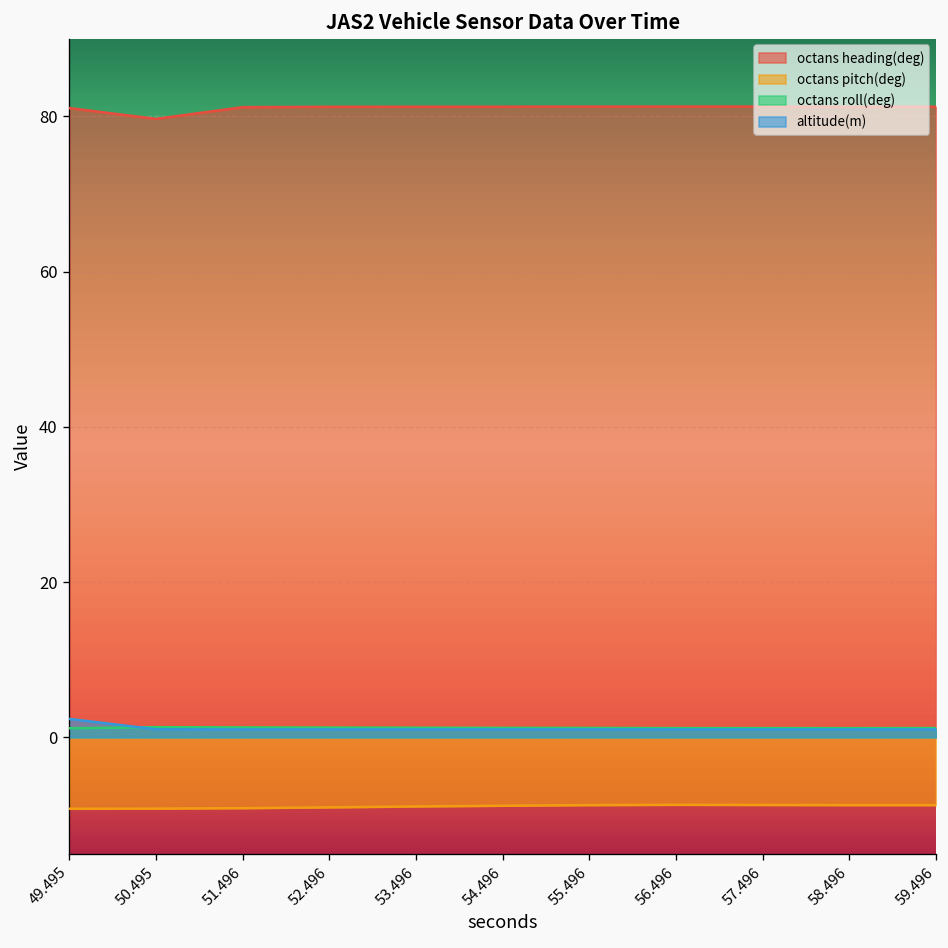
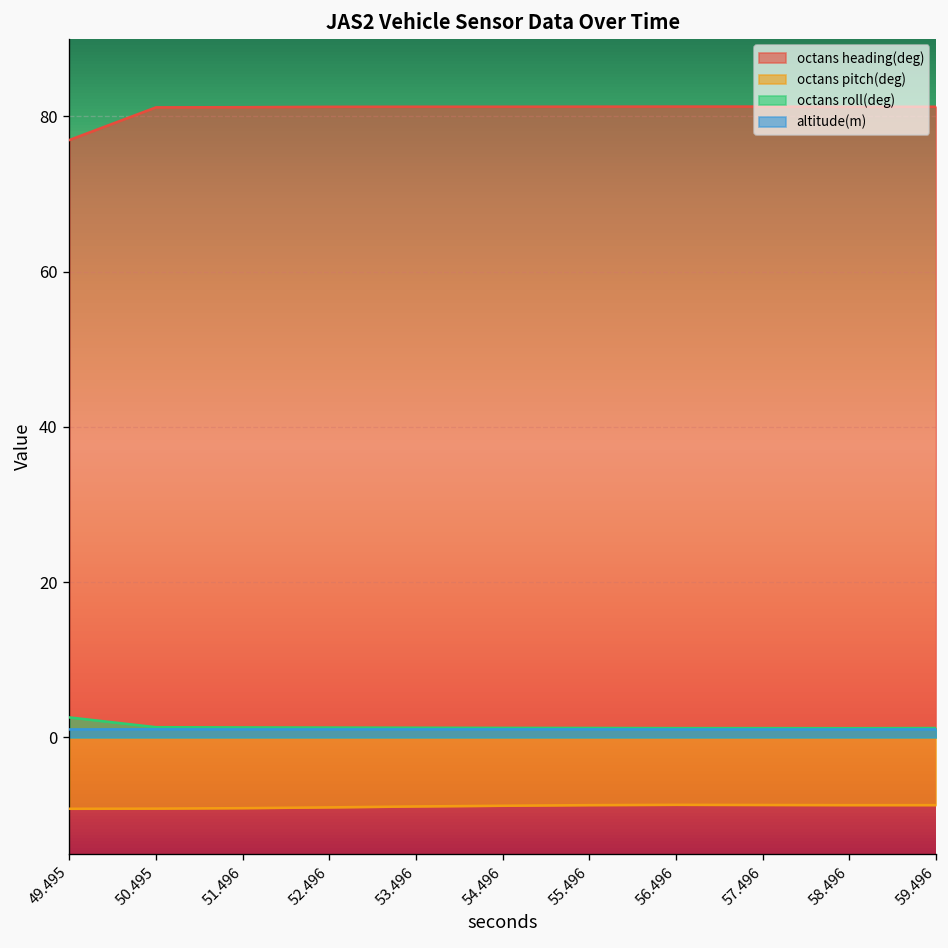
  {
    "octans heading(deg)": {
-     "49.495": 81,
-     "50.495": 80,
+     "49.495": 77,
+     "50.495": 81,
      "51.496": 81,
      "52.496": 81,
      "53.496": 81,
      "54.496": 81,
      "55.496": 81,
      "56.496": 81,
      "59.496": 81
    },
    "octans roll(deg)": {
-     "49.495": 1
+     "49.495": 3
    },
    "altitude(m)": {
-     "49.495": 2
+     "49.495": 1
    }
  }
